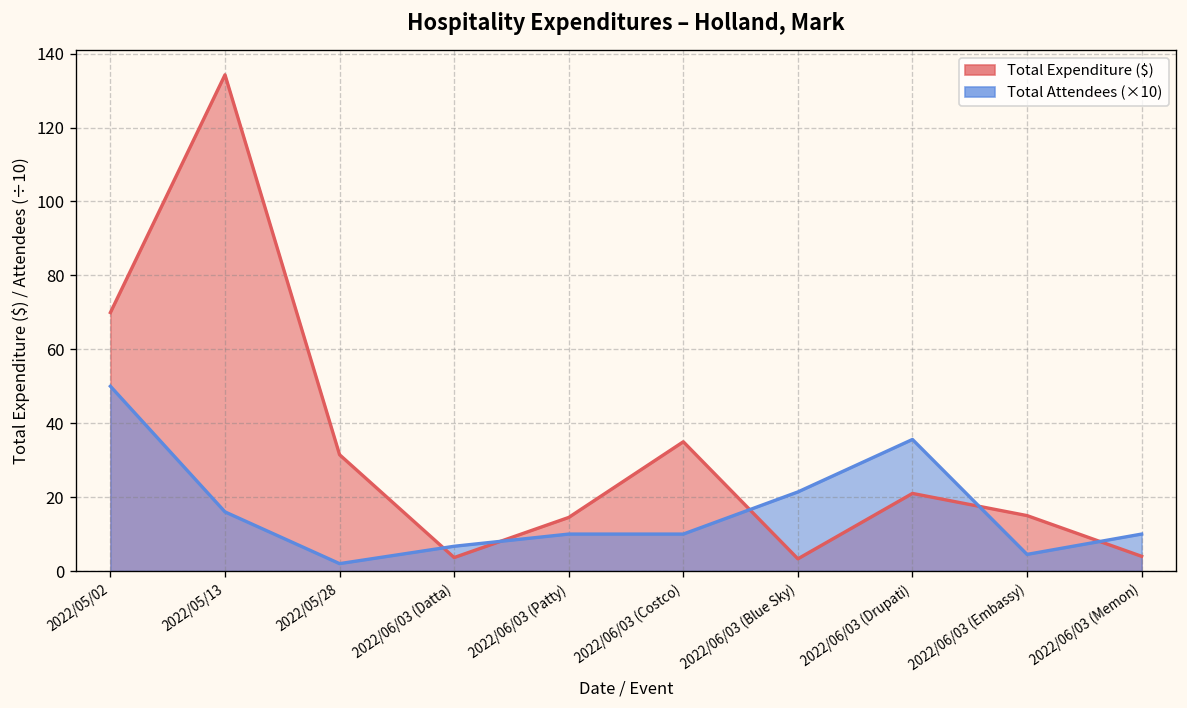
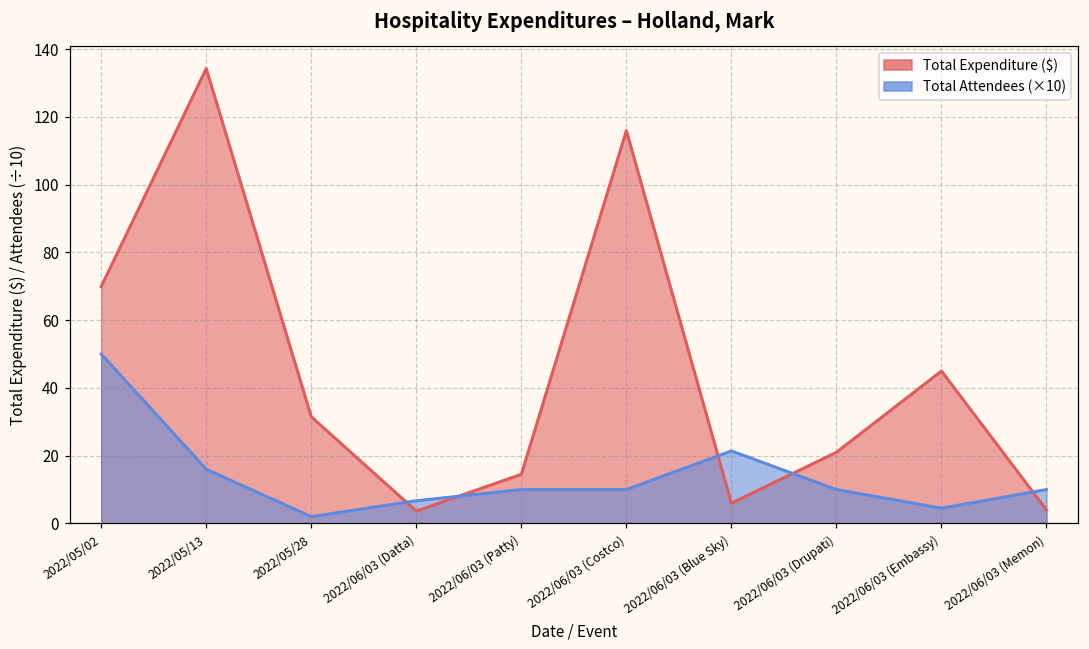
  {
    "Total Expenditure ($)": {
      "2022/05/02": 70,
      "2022/05/13": 134,
      "2022/05/28": 31,
      "2022/06/03 (Datta)": 4,
      "2022/06/03 (Patty)": 15,
-     "2022/06/03 (Costco)": 35,
-     "2022/06/03 (Blue Sky)": 3,
+     "2022/06/03 (Costco)": 116,
+     "2022/06/03 (Blue Sky)": 6,
      "2022/06/03 (Drupati)": 21,
-     "2022/06/03 (Embassy)": 15,
+     "2022/06/03 (Embassy)": 45,
      "2022/06/03 (Memon)": 4
    },
    "Total Attendees (×10)": {
      "2022/05/02": 50,
      "2022/05/13": 16,
      "2022/05/28": 2,
      "2022/06/03 (Datta)": 7,
      "2022/06/03 (Patty)": 10,
      "2022/06/03 (Costco)": 10,
      "2022/06/03 (Blue Sky)": 21,
-     "2022/06/03 (Drupati)": 36,
+     "2022/06/03 (Drupati)": 10,
      "2022/06/03 (Embassy)": 5,
      "2022/06/03 (Memon)": 10
    }
  }
